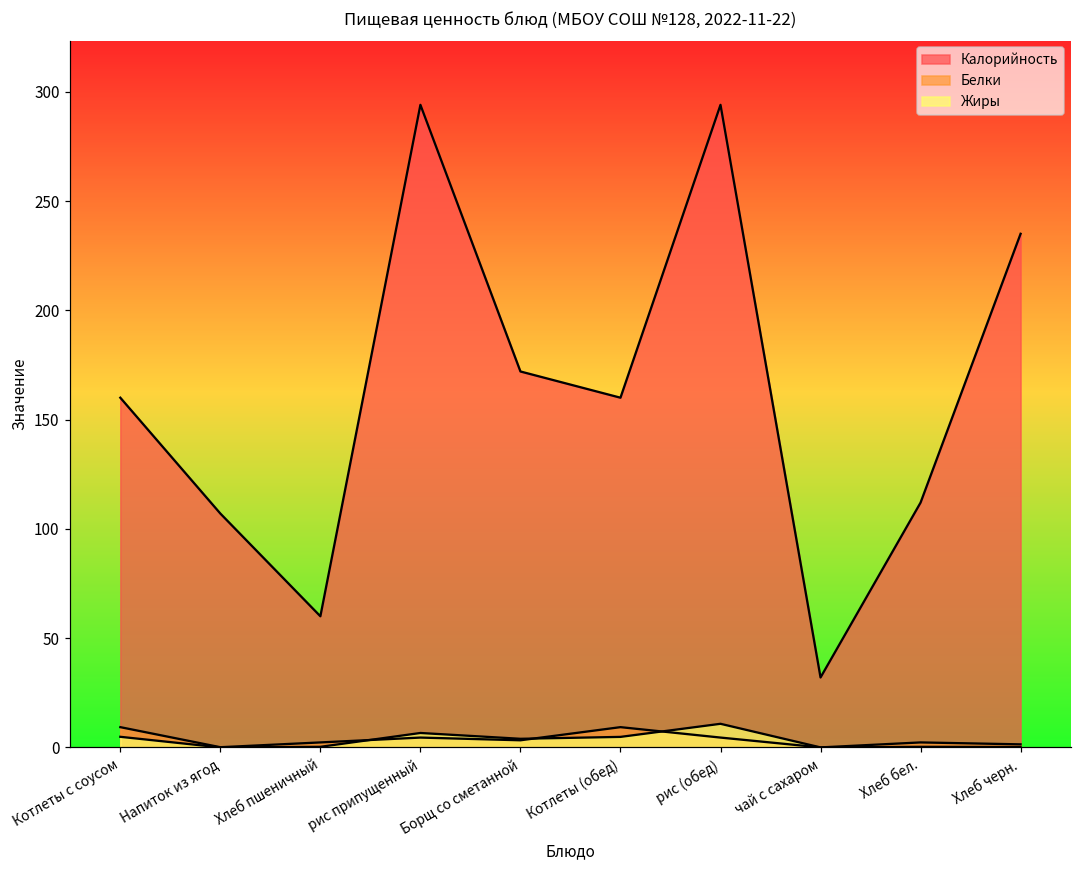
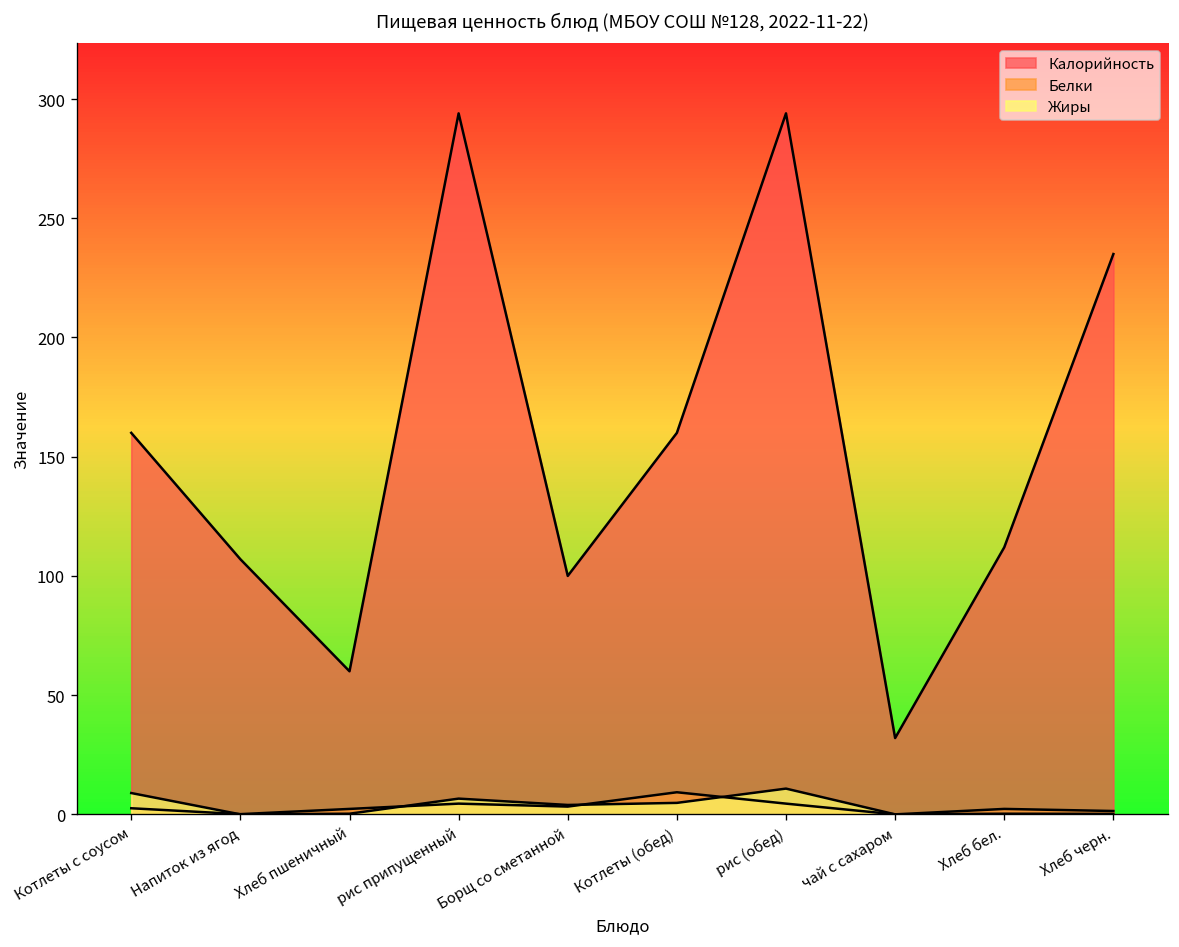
  {
    "Калорийность": {
      "Котлеты с соусом": 160,
      "Напиток из ягод": 107,
      "Хлеб пшеничный": 60,
      "рис припущенный": 294,
-     "Борщ со сметанной": 172,
+     "Борщ со сметанной": 100,
      "Котлеты (обед)": 160,
      "рис (обед)": 294,
      "чай с сахаром": 32,
      "Хлеб бел.": 112,
      "Хлеб черн.": 235
    },
    "Белки": {
-     "Котлеты с соусом": 9,
+     "Котлеты с соусом": 3,
      "Хлеб пшеничный": 2,
      "рис припущенный": 5,
      "Котлеты (обед)": 9,
      "рис (обед)": 5,
      "Хлеб бел.": 2
    },
    "Жиры": {
-     "Котлеты с соусом": 5,
+     "Котлеты с соусом": 9,
      "Хлеб пшеничный": 0,
      "рис припущенный": 7,
      "Котлеты (обед)": 5,
      "рис (обед)": 11,
      "Хлеб бел.": 0
    }
  }
